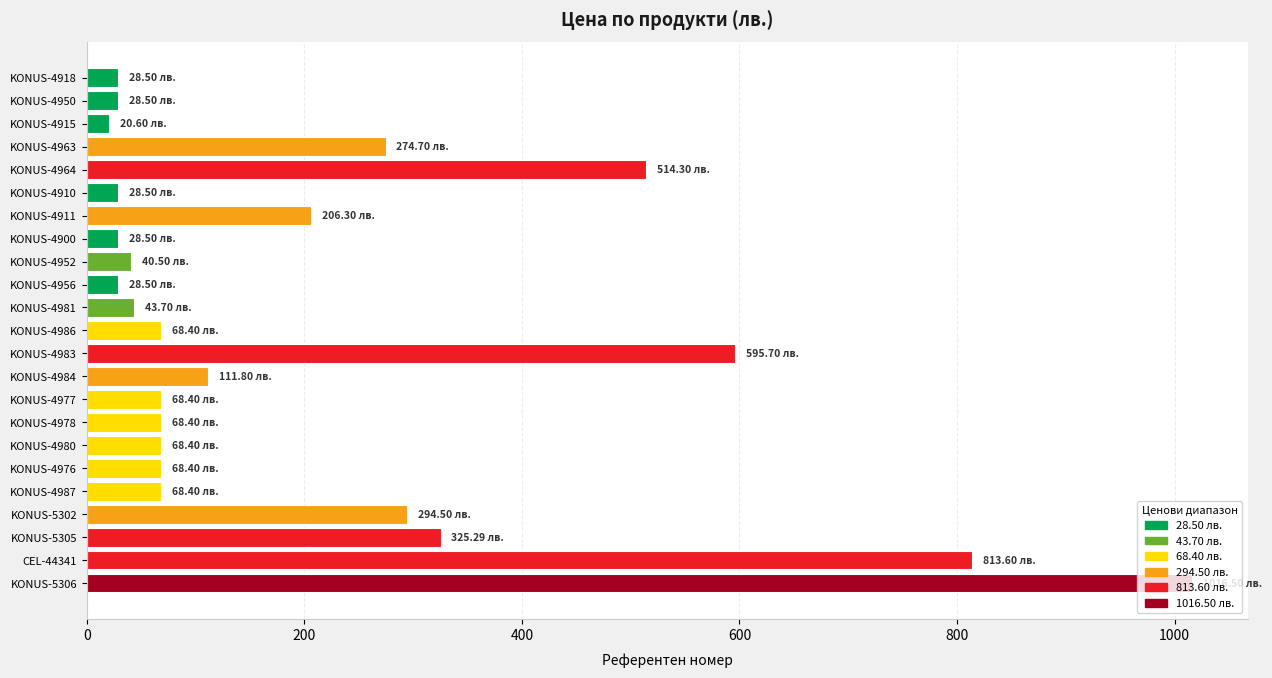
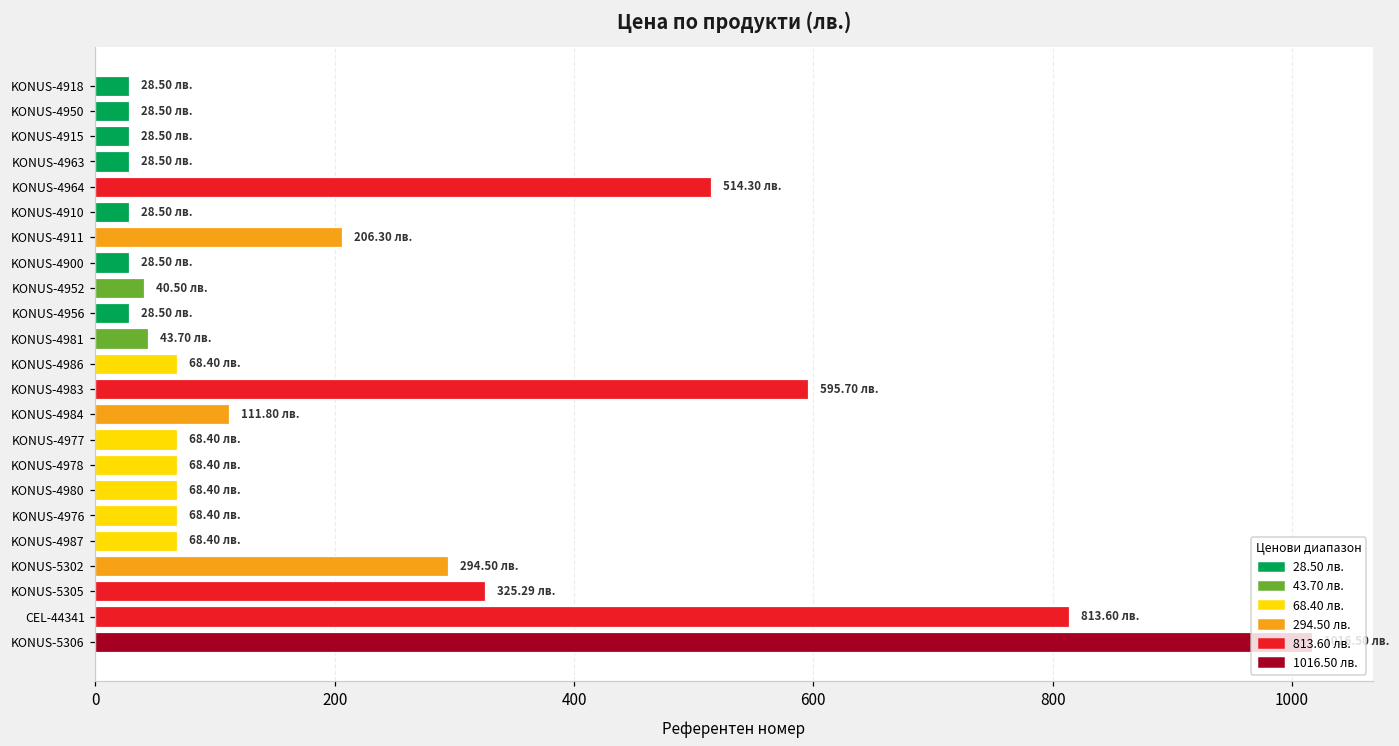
  {
    "KONUS-4918": 28.50,
    "KONUS-4950": 28.50,
-   "KONUS-4915": 20.60,
-   "KONUS-4963": 274.70,
+   "KONUS-4915": 28.50,
+   "KONUS-4963": 28.50,
    "KONUS-4964": 514.30,
    "KONUS-4910": 28.50,
    "KONUS-4911": 206.30,
    "KONUS-4900": 28.50,
    "KONUS-4952": 40.50,
    "KONUS-4956": 28.50,
    "KONUS-4981": 43.70,
    "KONUS-4986": 68.40,
    "KONUS-4983": 595.70,
    "KONUS-4984": 111.80,
    "KONUS-4977": 68.40,
    "KONUS-4978": 68.40,
    "KONUS-4980": 68.40,
    "KONUS-4976": 68.40,
    "KONUS-4987": 68.40,
    "KONUS-5302": 294.50,
    "KONUS-5305": 325.29,
    "CEL-44341": 813.60
  }
